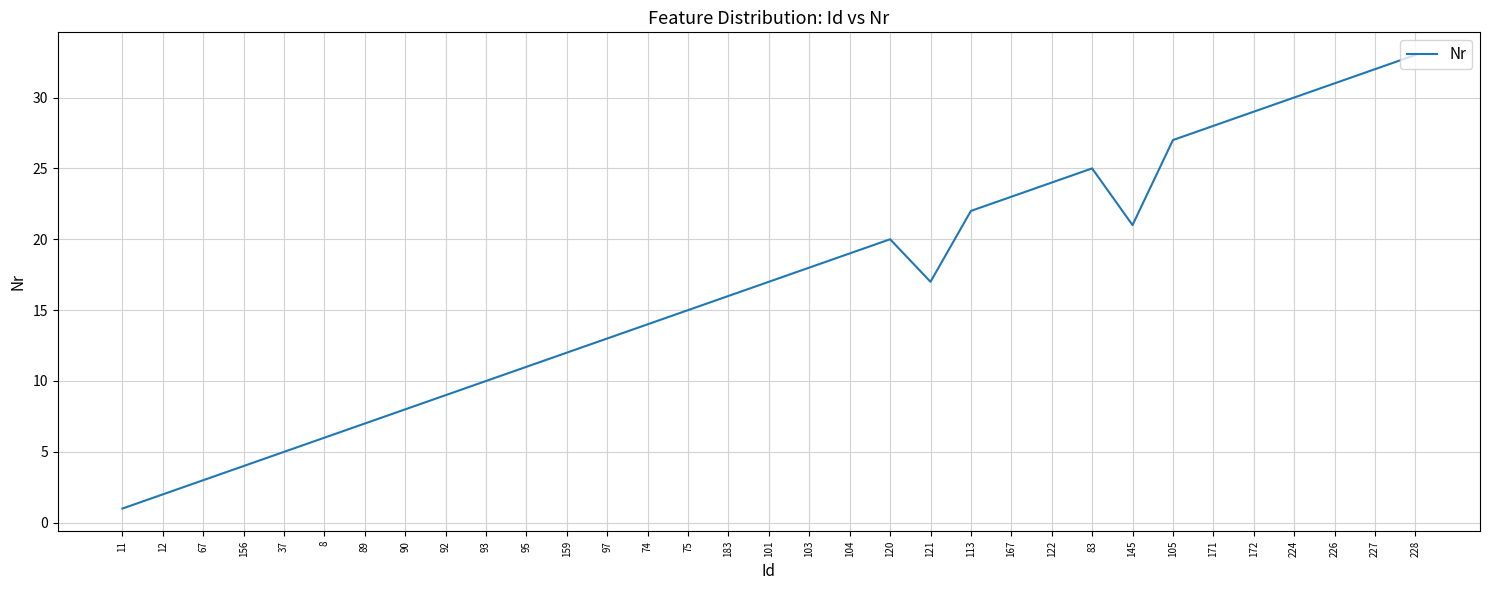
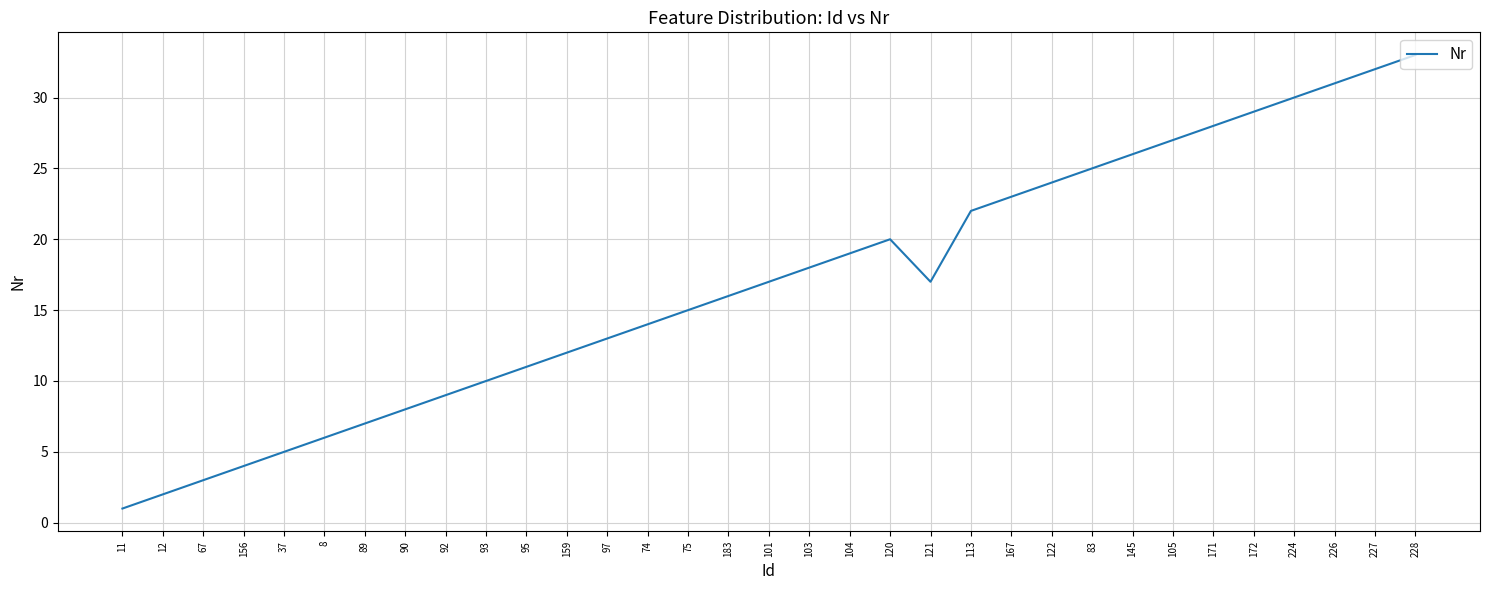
  {
    "11": 1,
    "12": 2,
    "67": 3,
    "156": 4,
    "37": 5,
    "8": 6,
    "89": 7,
    "90": 8,
    "92": 9,
    "93": 10,
    "95": 11,
    "159": 12,
    "97": 13,
    "74": 14,
    "75": 15,
    "183": 16,
    "101": 17,
    "103": 18,
    "104": 19,
    "120": 20,
    "121": 17,
    "113": 22,
    "167": 23,
    "122": 24,
    "83": 25,
-   "145": 21,
+   "145": 26,
    "105": 27,
    "171": 28,
    "172": 29,
    "224": 30,
    "226": 31,
    "227": 32
  }
